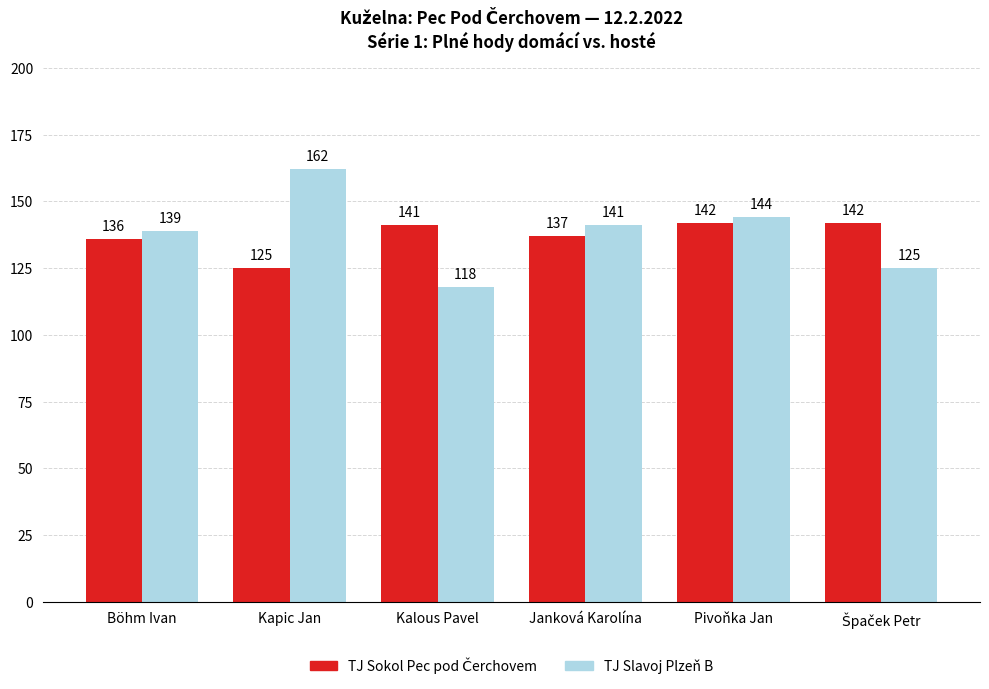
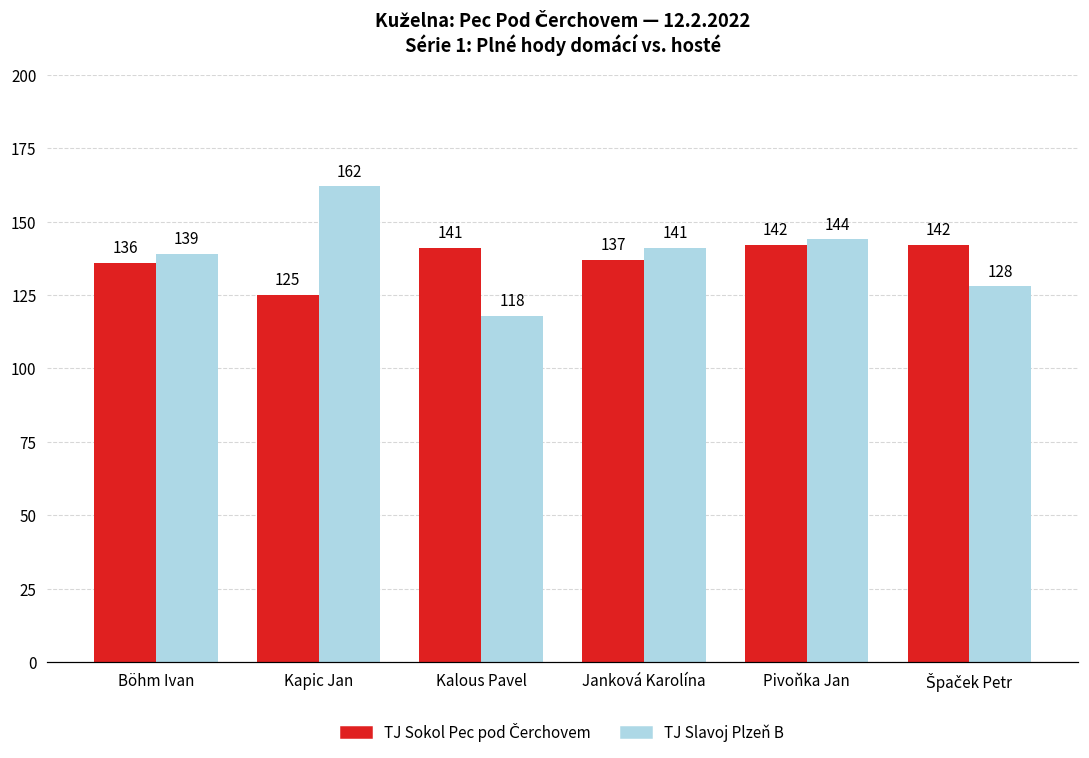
  {
    "TJ Sokol Pec pod Čerchovem": {
      "Böhm Ivan": 136,
      "Kapic Jan": 125,
      "Kalous Pavel": 141,
      "Janková Karolína": 137,
      "Pivoňka Jan": 142,
      "Špaček Petr": 142
    },
    "TJ Slavoj Plzeň B": {
      "Böhm Ivan": 139,
      "Kapic Jan": 162,
      "Kalous Pavel": 118,
      "Janková Karolína": 141,
      "Pivoňka Jan": 144,
-     "Špaček Petr": 125
+     "Špaček Petr": 128
    }
  }
